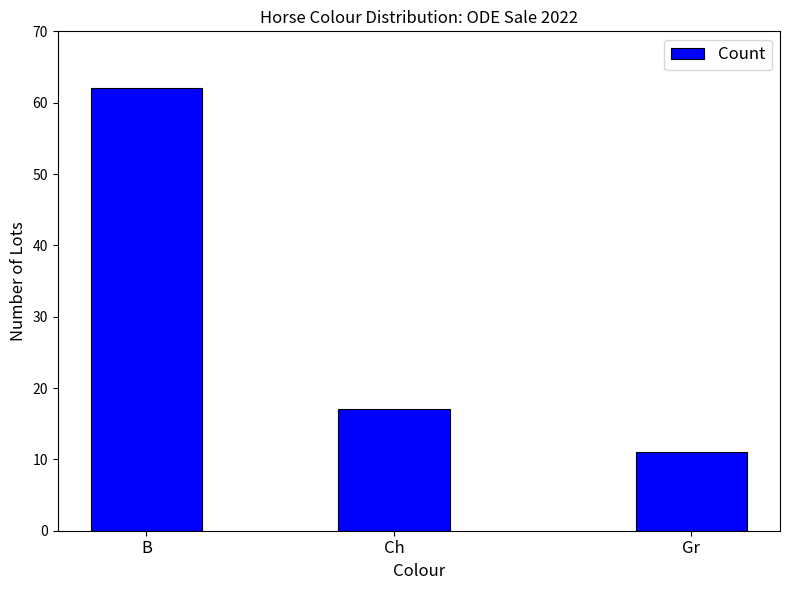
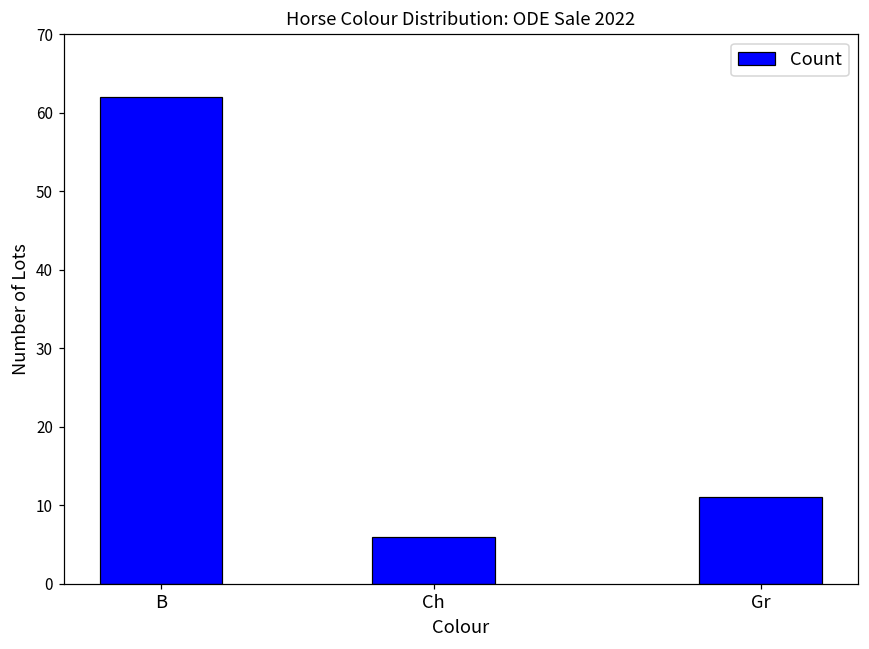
  {
    "B": 62,
-   "Ch": 17,
+   "Ch": 6,
    "Gr": 11
  }
